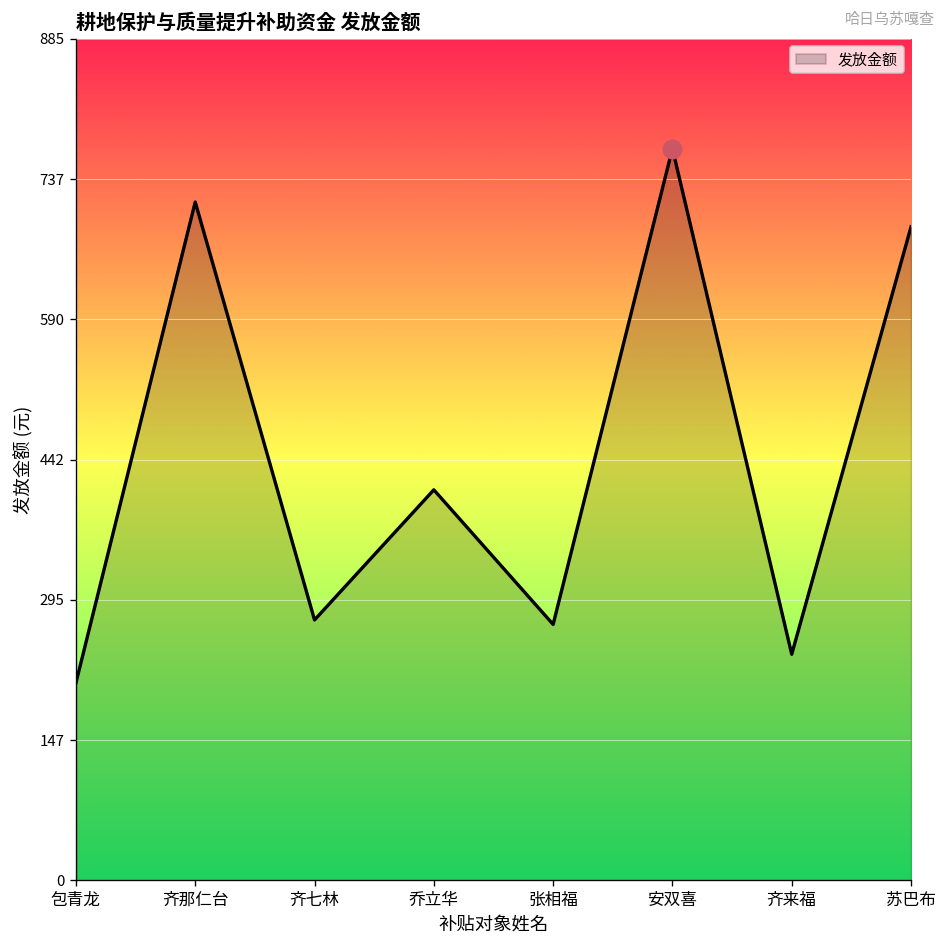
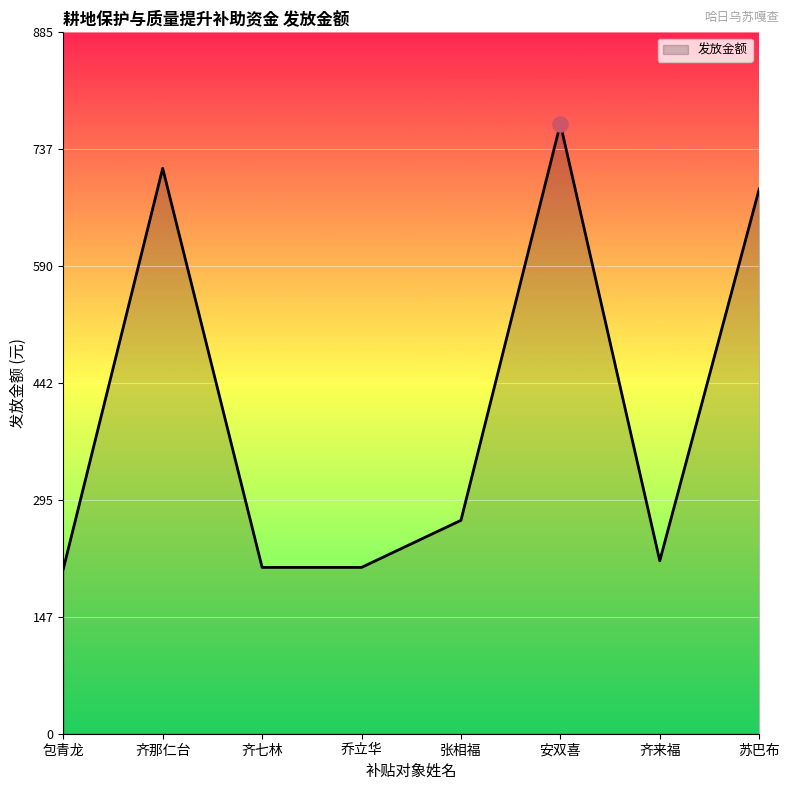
  {
    "发放金额": {
      "包青龙": 210,
      "齐那仁台": 710,
-     "齐七林": 270,
-     "乔立华": 410,
+     "齐七林": 210,
+     "乔立华": 210,
      "张相福": 270,
-     "齐来福": 240,
+     "齐来福": 220,
      "苏巴布": 690
    }
  }
